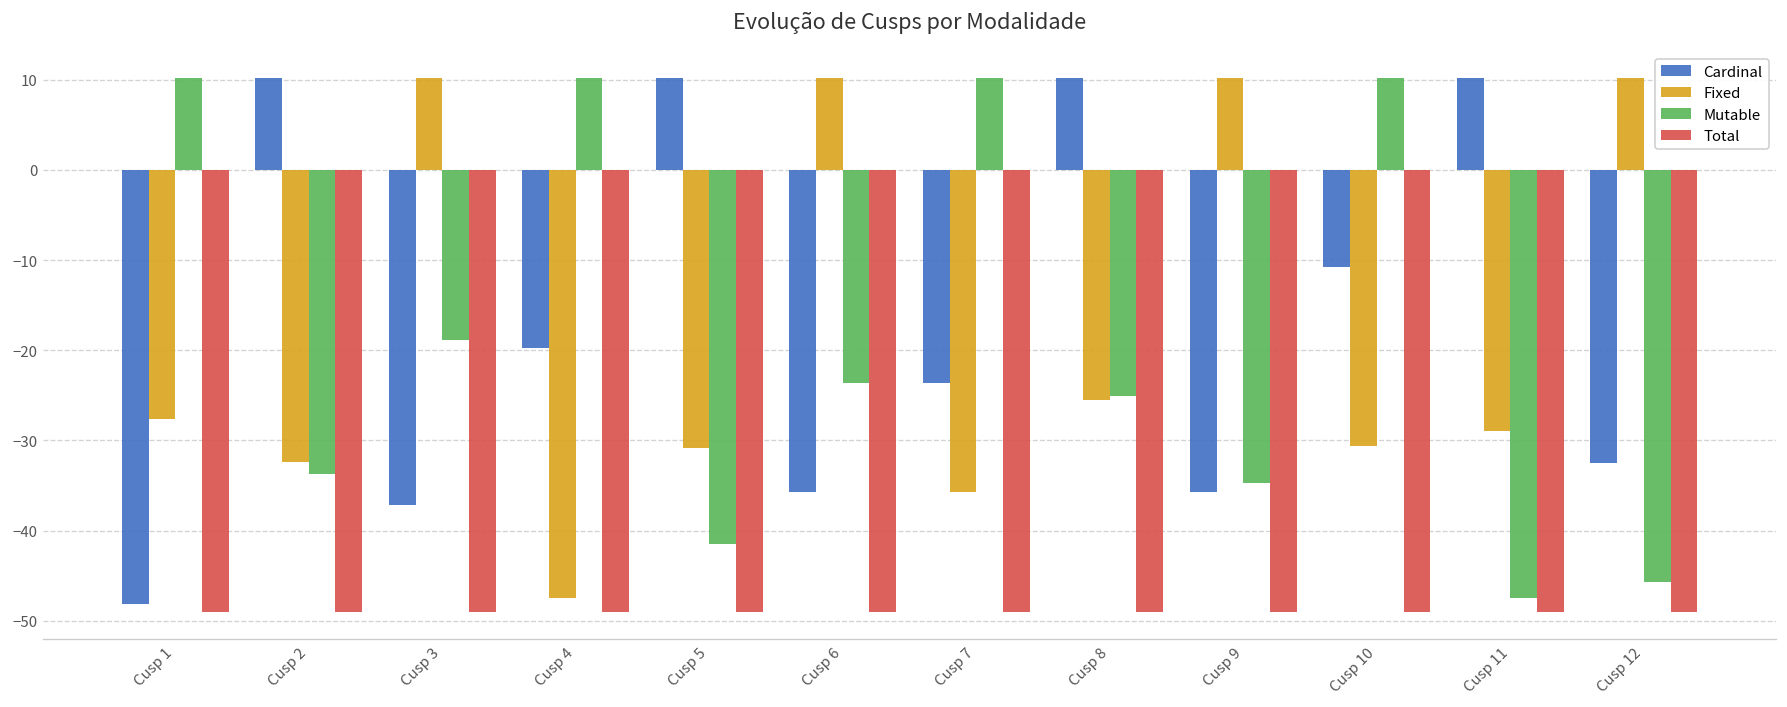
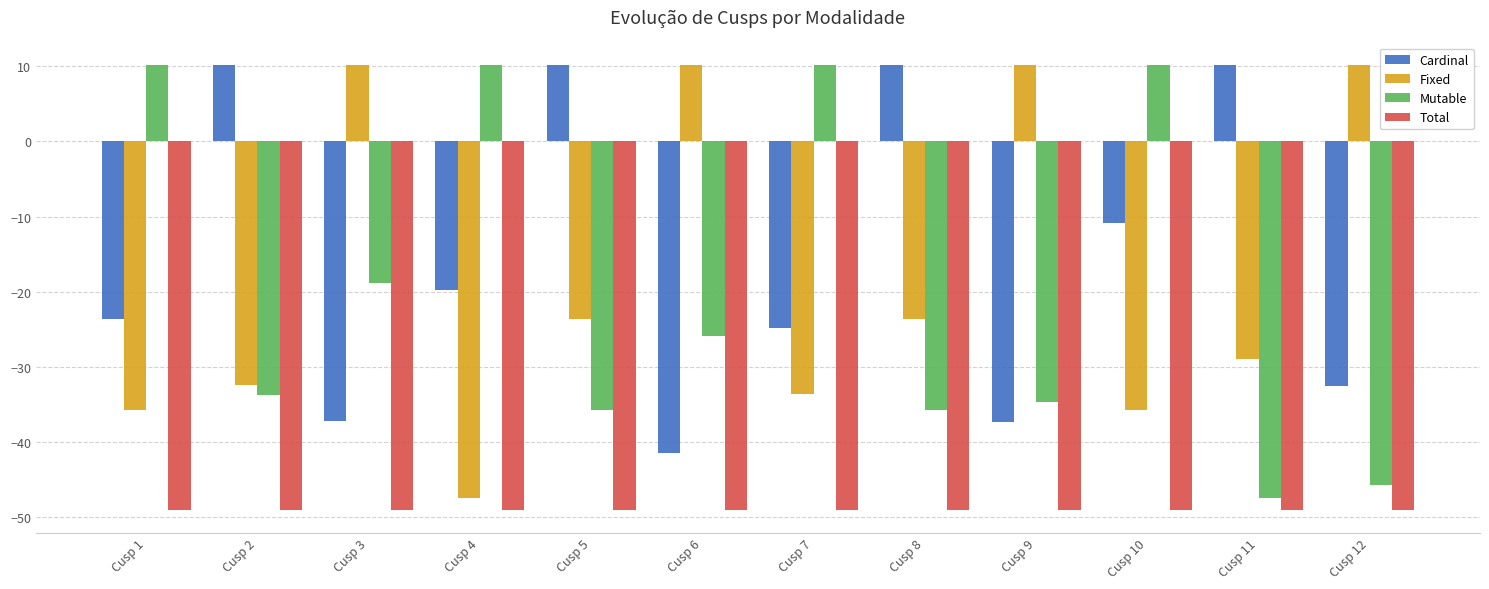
  {
    "Cardinal": {
-     "Cusp 1": -48,
+     "Cusp 1": -24,
      "Cusp 2": 10,
      "Cusp 3": -37,
      "Cusp 4": -20,
      "Cusp 5": 10,
-     "Cusp 6": -36,
-     "Cusp 7": -24,
+     "Cusp 6": -41,
+     "Cusp 7": -25,
      "Cusp 8": 10,
-     "Cusp 9": -36,
+     "Cusp 9": -37,
      "Cusp 10": -11,
      "Cusp 11": 10,
      "Cusp 12": -32
    },
    "Fixed": {
-     "Cusp 1": -28,
+     "Cusp 1": -36,
      "Cusp 2": -32,
      "Cusp 3": 10,
      "Cusp 4": -47,
-     "Cusp 5": -31,
+     "Cusp 5": -24,
      "Cusp 6": 10,
-     "Cusp 7": -36,
-     "Cusp 8": -26,
+     "Cusp 7": -34,
+     "Cusp 8": -24,
      "Cusp 9": 10,
-     "Cusp 10": -31,
+     "Cusp 10": -36,
      "Cusp 11": -29,
      "Cusp 12": 10
    },
    "Mutable": {
      "Cusp 1": 10,
      "Cusp 2": -34,
      "Cusp 3": -19,
      "Cusp 4": 10,
-     "Cusp 5": -41,
-     "Cusp 6": -24,
+     "Cusp 5": -36,
+     "Cusp 6": -26,
      "Cusp 7": 10,
-     "Cusp 8": -25,
+     "Cusp 8": -36,
      "Cusp 9": -35,
      "Cusp 10": 10,
      "Cusp 11": -47,
      "Cusp 12": -46
    },
    "Total": {
      "Cusp 1": -49,
      "Cusp 2": -49,
      "Cusp 3": -49,
      "Cusp 4": -49,
      "Cusp 5": -49,
      "Cusp 6": -49,
      "Cusp 7": -49,
      "Cusp 8": -49,
      "Cusp 9": -49,
      "Cusp 10": -49,
      "Cusp 11": -49,
      "Cusp 12": -49
    }
  }
